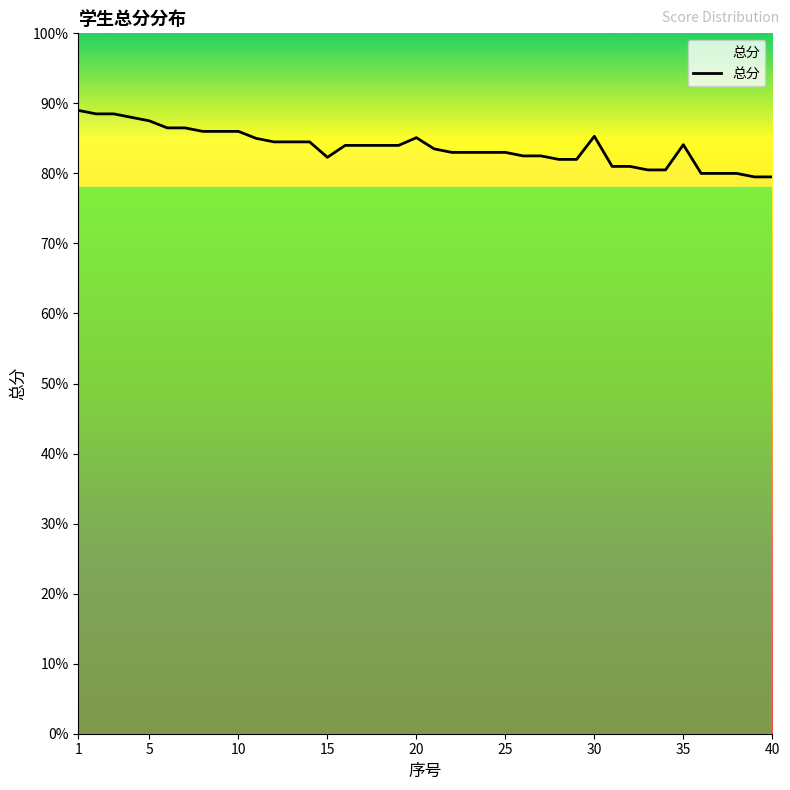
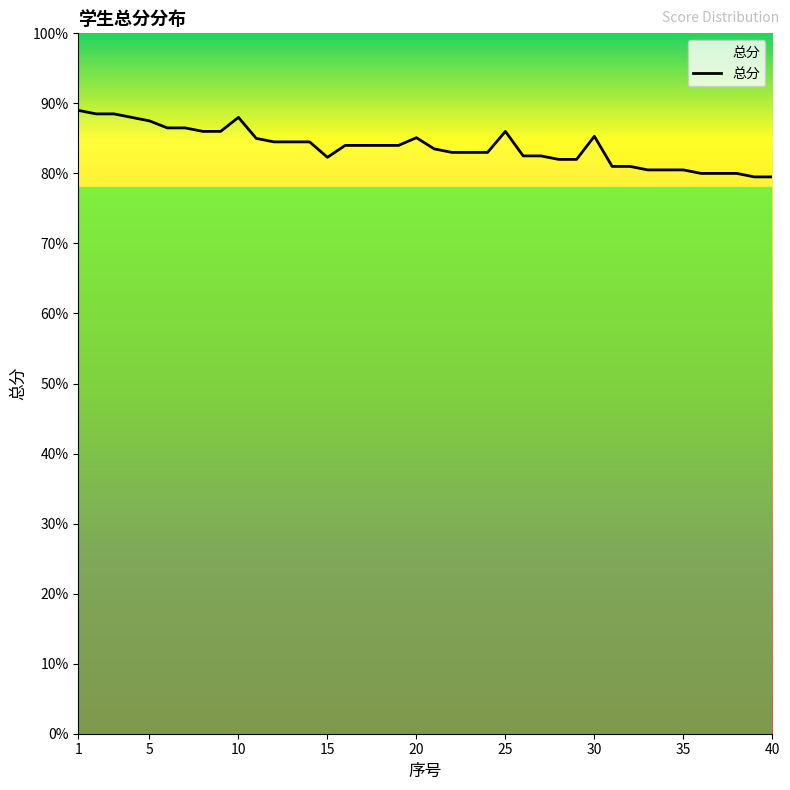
  {
    "1": "89%",
    "5": "88%",
-   "10": "86%",
+   "10": "88%",
    "15": "82%",
    "20": "85%",
-   "25": "83%",
+   "25": "86%",
    "30": "85%",
-   "35": "84%",
+   "35": "81%",
    "40": "80%"
  }
